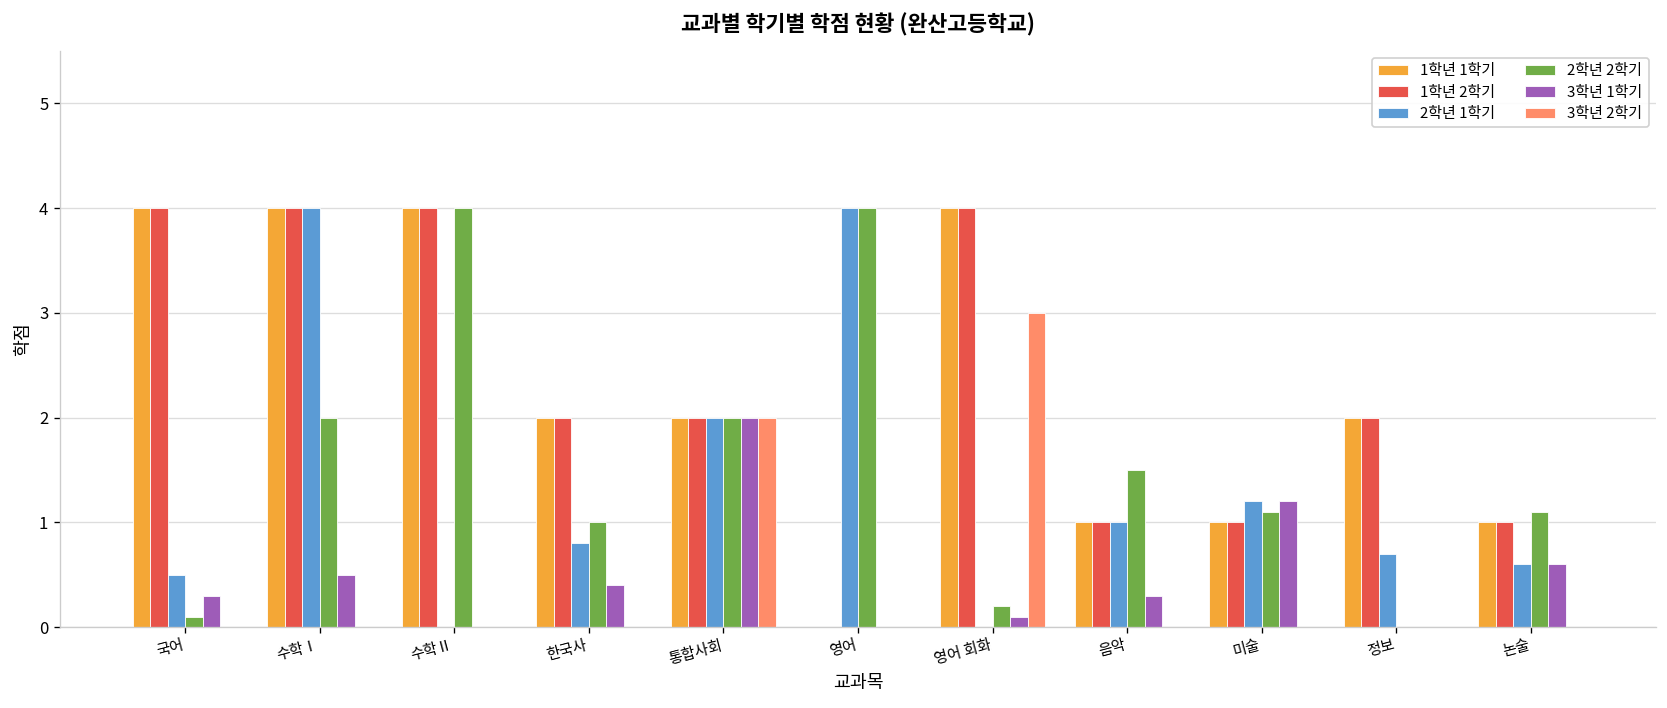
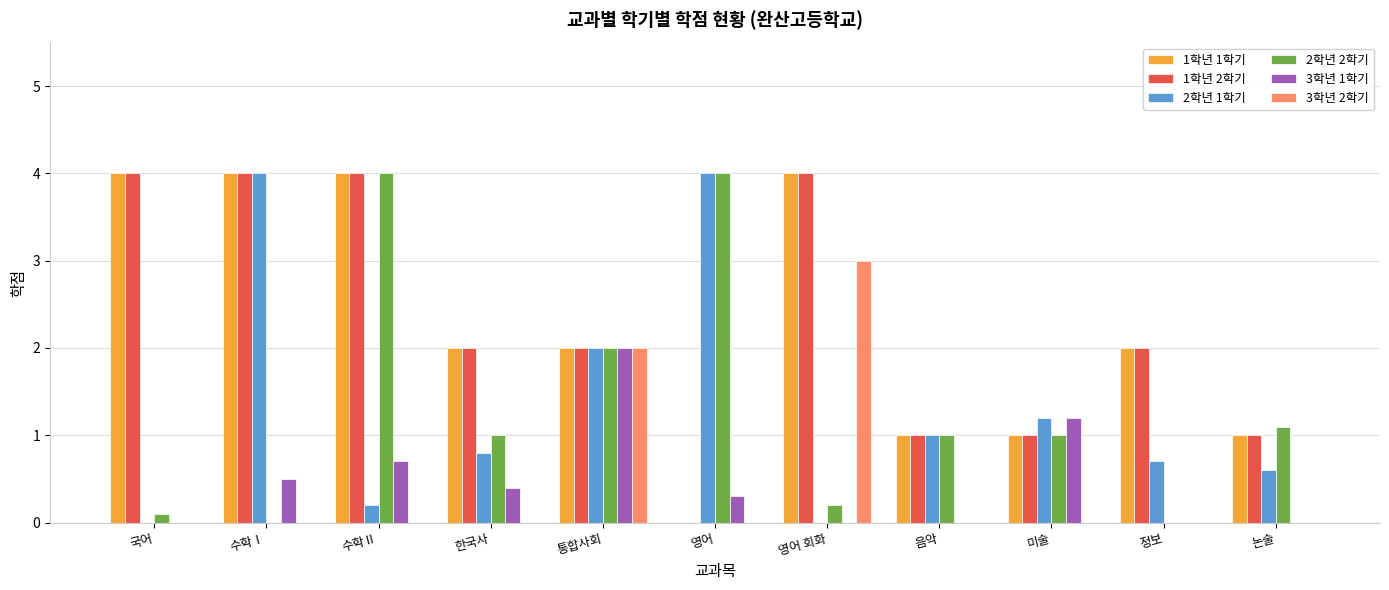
  {
    "1학년 2학기": {
      "국어": 4.0,
      "수학Ⅰ": 4.0,
      "수학Ⅱ": 4.0,
      "한국사": 2.0,
      "통합사회": 2.0,
      "영어": 0.0,
      "영어 회화": 4.0,
      "음악": 1.0,
      "미술": 1.0,
      "정보": 2.0,
      "논술": 1.0
    },
    "2학년 1학기": {
-     "국어": 0.5,
+     "국어": 0.0,
      "수학Ⅰ": 4.0,
-     "수학Ⅱ": 0.0,
+     "수학Ⅱ": 0.2,
      "한국사": 0.8,
      "통합사회": 2.0,
      "영어": 4.0,
      "영어 회화": 0.0,
      "음악": 1.0,
      "미술": 1.2,
      "정보": 0.7,
      "논술": 0.6
    },
    "2학년 2학기": {
      "국어": 0.1,
-     "수학Ⅰ": 2,
+     "수학Ⅰ": 0,
      "수학Ⅱ": 4.0,
      "한국사": 1.0,
      "통합사회": 2.0,
      "영어": 4.0,
      "영어 회화": 0.2,
-     "음악": 1.5,
-     "미술": 1.1,
+     "음악": 1.0,
+     "미술": 1.0,
      "정보": 0.0,
      "논술": 1.1
    },
    "3학년 1학기": {
-     "국어": 0.3,
+     "국어": 0.0,
      "수학Ⅰ": 0.5,
-     "수학Ⅱ": 0.0,
+     "수학Ⅱ": 0.7,
      "한국사": 0.4,
      "통합사회": 2.0,
-     "영어": 0.0,
-     "영어 회화": 0.1,
-     "음악": 0.3,
+     "영어": 0.3,
+     "영어 회화": 0.0,
+     "음악": 0.0,
      "미술": 1.2,
      "정보": 0.0,
-     "논술": 0.6
+     "논술": 0.0
    }
  }
